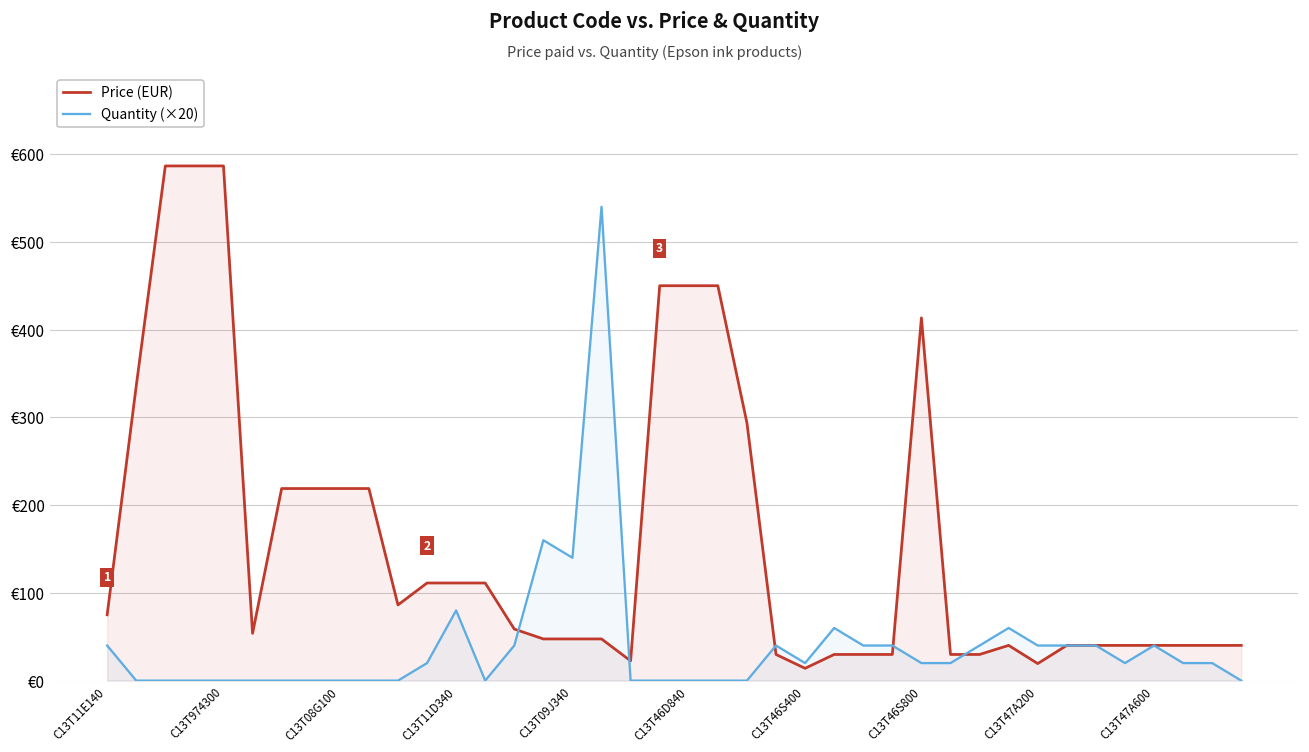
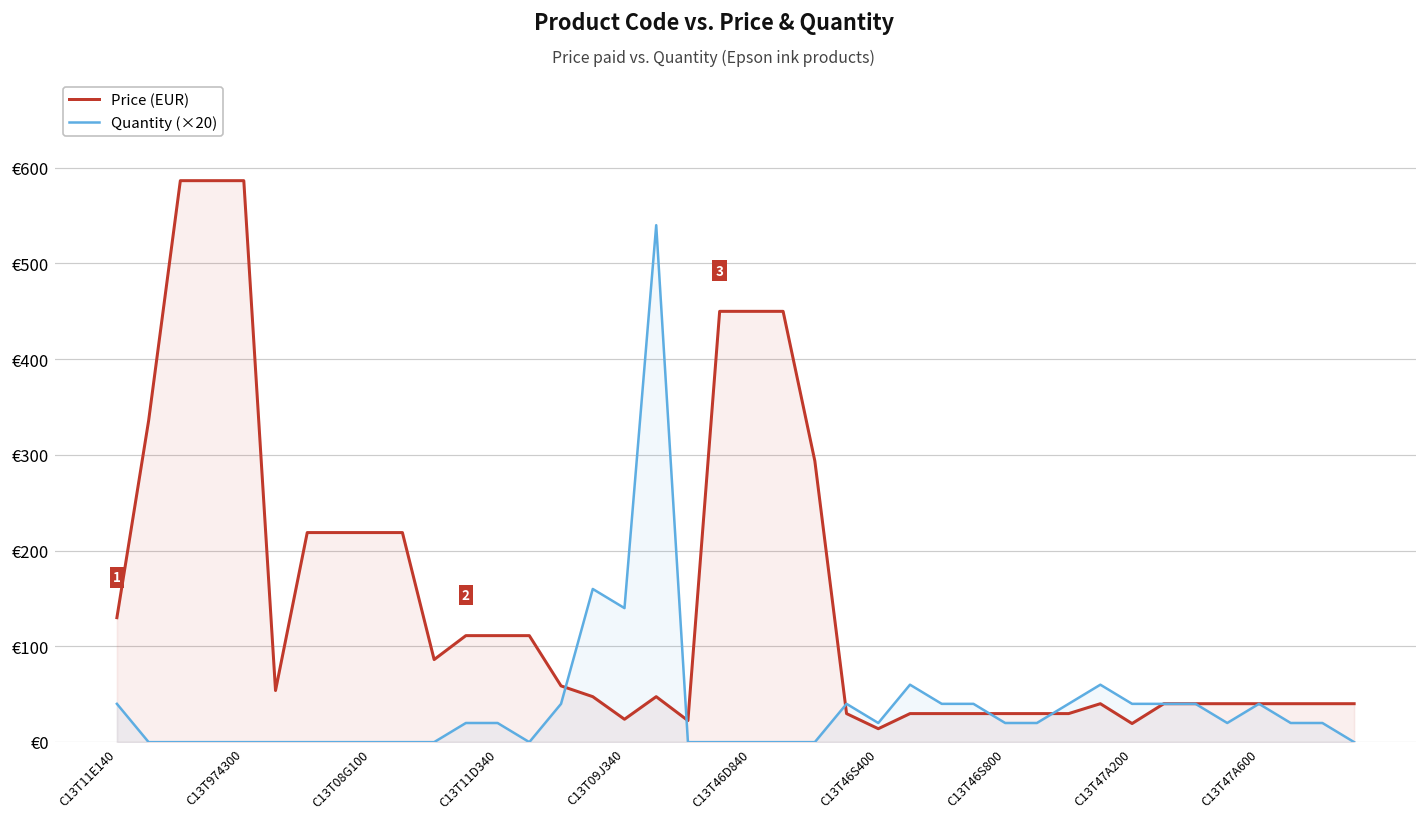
  {
    "Price (EUR)": {
-     "C13T11E140": "€80",
+     "C13T11E140": "€130",
      "C13T974300": "€590",
      "C13T08G100": "€220",
      "C13T11D340": "€110",
-     "C13T09J340": "€50",
+     "C13T09J340": "€20",
      "C13T46D840": "€450",
      "C13T46S400": "€10",
-     "C13T46S800": "€410",
+     "C13T46S800": "€30",
      "C13T47A200": "€20"
    },
    "Quantity (×20)": {
      "C13T11E140": "€40",
      "C13T974300": "€0",
      "C13T08G100": "€0",
-     "C13T11D340": "€80",
+     "C13T11D340": "€20",
      "C13T09J340": "€140",
      "C13T46D840": "€0",
      "C13T46S400": "€20",
      "C13T46S800": "€20",
      "C13T47A200": "€40"
    }
  }
